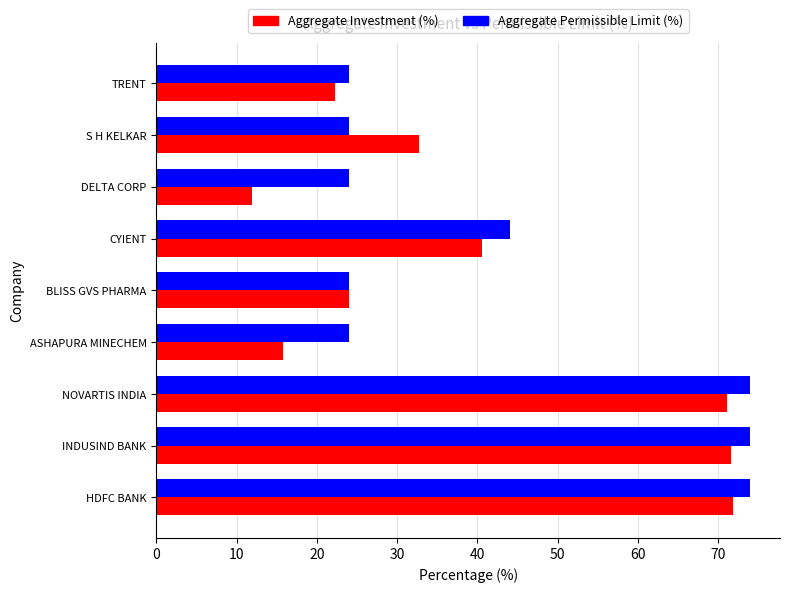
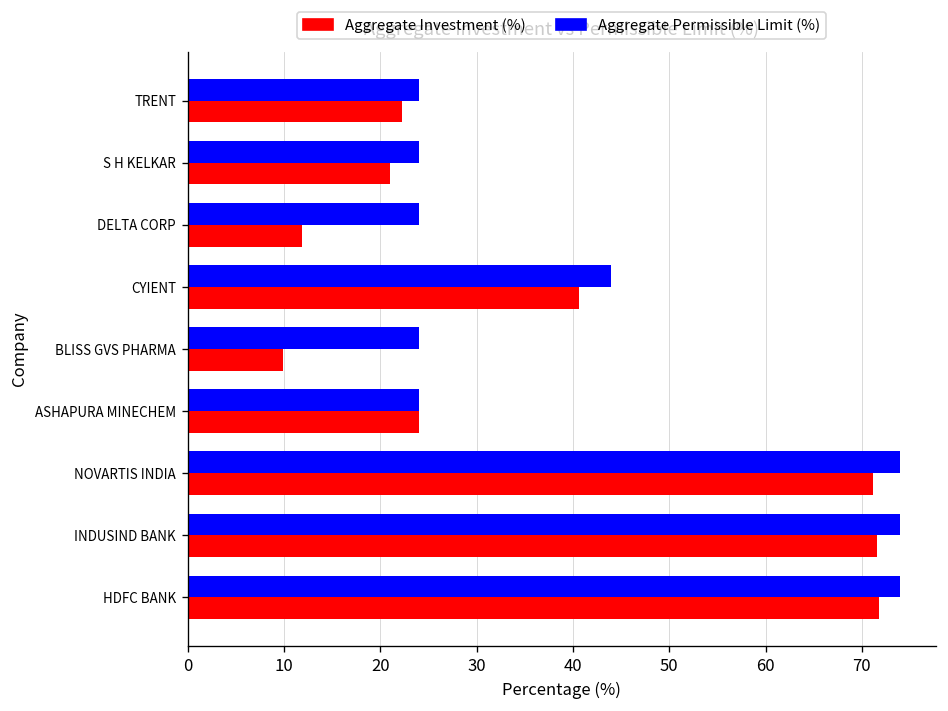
  {
    "Aggregate Investment (%)": {
      "TRENT": 22,
-     "S H KELKAR": 33,
+     "S H KELKAR": 21,
      "DELTA CORP": 12,
      "CYIENT": 41,
-     "BLISS GVS PHARMA": 24,
-     "ASHAPURA MINECHEM": 16,
+     "BLISS GVS PHARMA": 10,
+     "ASHAPURA MINECHEM": 24,
      "NOVARTIS INDIA": 71,
      "INDUSIND BANK": 72,
      "HDFC BANK": 72
    },
    "Aggregate Permissible Limit (%)": {
      "TRENT": 24,
      "S H KELKAR": 24,
      "DELTA CORP": 24,
      "CYIENT": 44,
      "BLISS GVS PHARMA": 24,
      "ASHAPURA MINECHEM": 24,
      "NOVARTIS INDIA": 74,
      "INDUSIND BANK": 74,
      "HDFC BANK": 74
    }
  }
